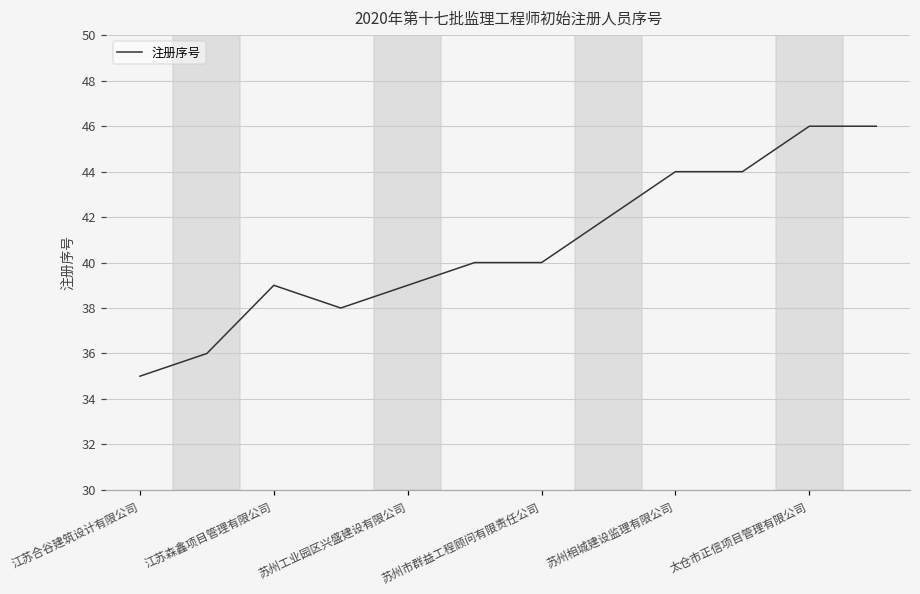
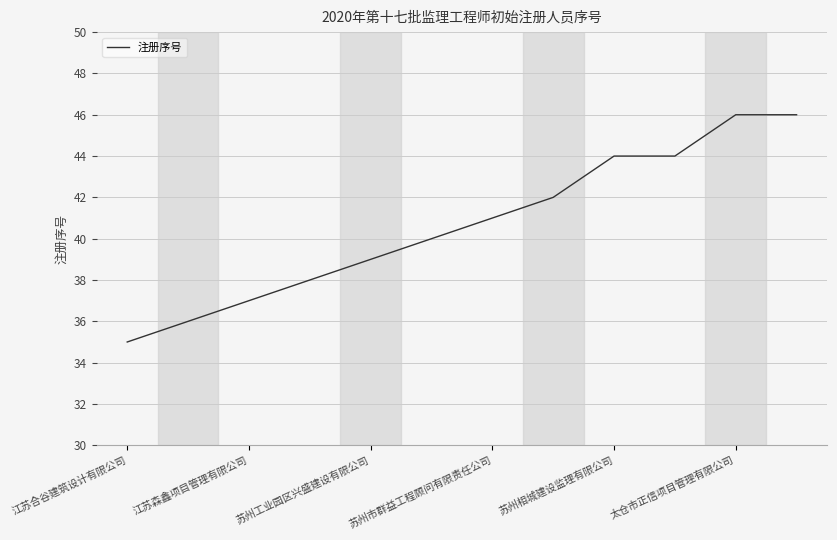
  {
    "江苏合谷建筑设计有限公司": 35,
-   "江苏森鑫项目管理有限公司": 39,
+   "江苏森鑫项目管理有限公司": 37,
    "苏州工业园区兴盛建设有限公司": 39,
-   "苏州市群益工程顾问有限责任公司": 40,
+   "苏州市群益工程顾问有限责任公司": 41,
    "苏州相城建设监理有限公司": 44,
    "太仓市正信项目管理有限公司": 46
  }
